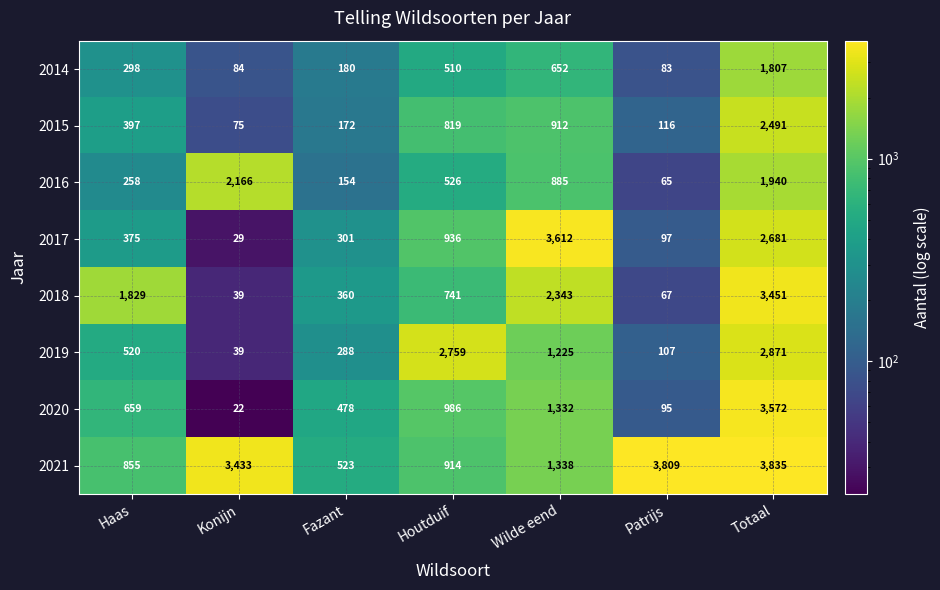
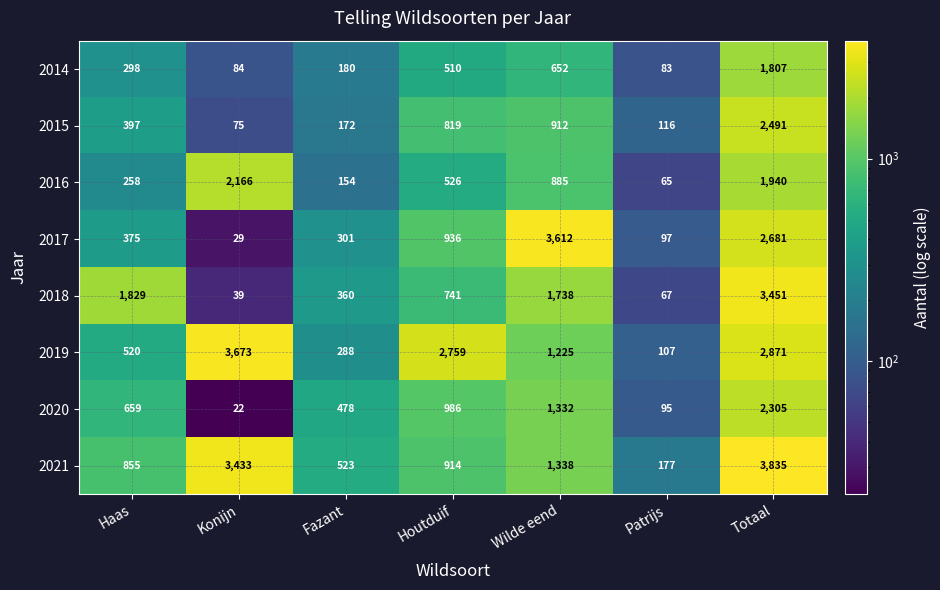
  {
    "2014": {
      "Haas": "298",
      "Konijn": "84",
      "Fazant": "180",
      "Houtduif": "510",
      "Wilde eend": "652",
      "Patrijs": "83",
      "Totaal": "1,807"
    },
    "2015": {
      "Haas": "397",
      "Konijn": "75",
      "Fazant": "172",
      "Houtduif": "819",
      "Wilde eend": "912",
      "Patrijs": "116",
      "Totaal": "2,491"
    },
    "2016": {
      "Haas": "258",
      "Konijn": "2,166",
      "Fazant": "154",
      "Houtduif": "526",
      "Wilde eend": "885",
      "Patrijs": "65",
      "Totaal": "1,940"
    },
    "2017": {
      "Haas": "375",
      "Konijn": "29",
      "Fazant": "301",
      "Houtduif": "936",
      "Wilde eend": "3,612",
      "Patrijs": "97",
      "Totaal": "2,681"
    },
    "2018": {
      "Haas": "1,829",
      "Konijn": "39",
      "Fazant": "360",
      "Houtduif": "741",
-     "Wilde eend": "2,343",
+     "Wilde eend": "1,738",
      "Patrijs": "67",
      "Totaal": "3,451"
    },
    "2019": {
      "Haas": "520",
-     "Konijn": "39",
+     "Konijn": "3,673",
      "Fazant": "288",
      "Houtduif": "2,759",
      "Wilde eend": "1,225",
      "Patrijs": "107",
      "Totaal": "2,871"
    },
    "2020": {
      "Haas": "659",
      "Konijn": "22",
      "Fazant": "478",
      "Houtduif": "986",
      "Wilde eend": "1,332",
      "Patrijs": "95",
-     "Totaal": "3,572"
+     "Totaal": "2,305"
    },
    "2021": {
      "Haas": "855",
      "Konijn": "3,433",
      "Fazant": "523",
      "Houtduif": "914",
      "Wilde eend": "1,338",
-     "Patrijs": "3,809",
+     "Patrijs": "177",
      "Totaal": "3,835"
    }
  }
